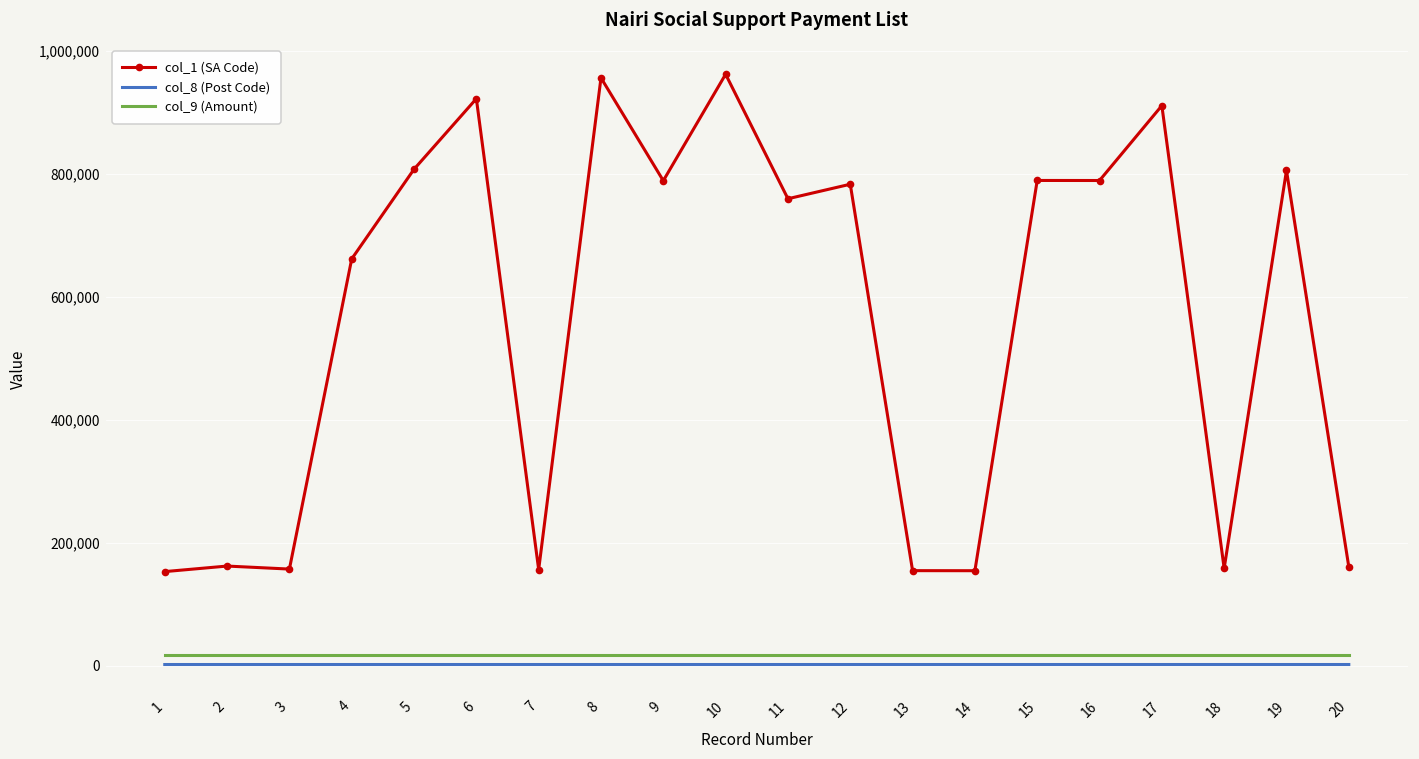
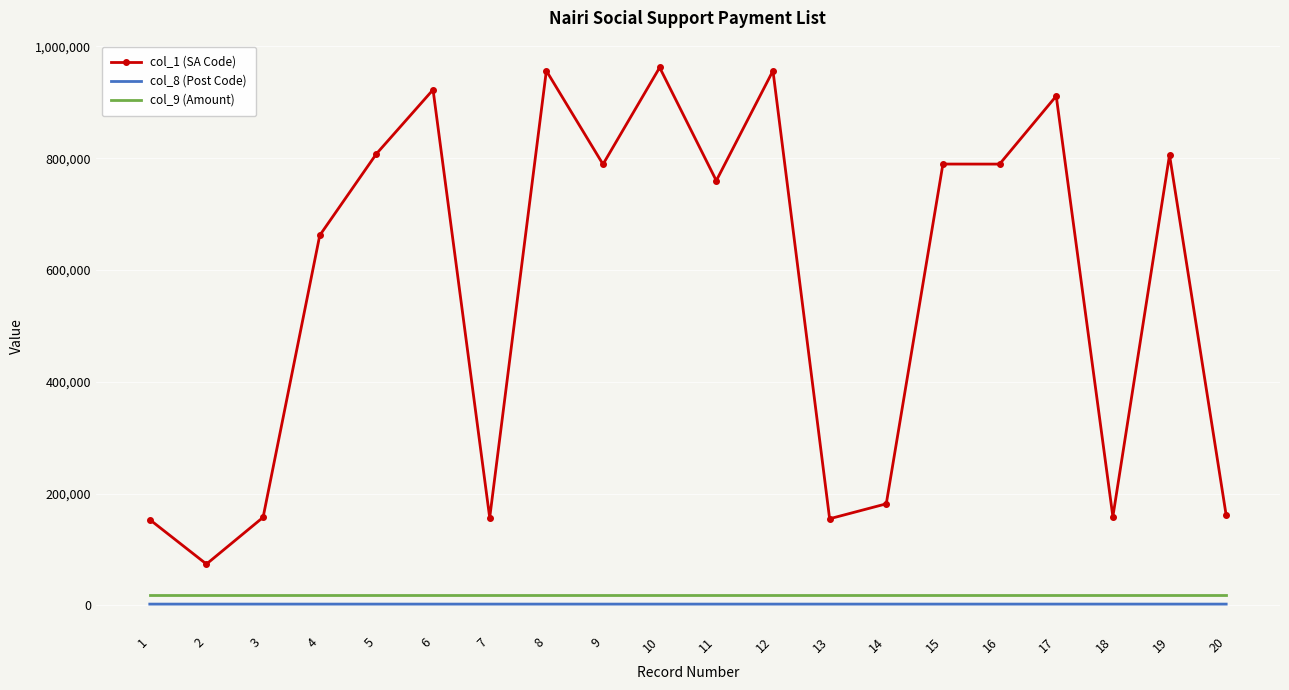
  {
    "col_1 (SA Code)": {
      "1": "150,000",
-     "2": "160,000",
+     "2": "70,000",
      "3": "160,000",
      "4": "660,000",
      "5": "810,000",
      "6": "920,000",
      "7": "160,000",
      "8": "960,000",
      "9": "790,000",
      "10": "960,000",
      "11": "760,000",
-     "12": "780,000",
+     "12": "960,000",
      "13": "160,000",
-     "14": "150,000",
+     "14": "180,000",
      "15": "790,000",
      "16": "790,000",
      "17": "910,000",
      "18": "160,000",
      "19": "810,000",
      "20": "160,000"
    },
    "col_8 (Post Code)": {
      "1": "0",
      "2": "0",
      "3": "0",
      "4": "0",
      "5": "0",
      "6": "0",
      "7": "0",
      "8": "0",
      "9": "0",
      "10": "0",
      "11": "0",
      "12": "0",
      "13": "0",
      "14": "0",
      "15": "0",
      "16": "0",
      "17": "0",
      "18": "0",
      "19": "0",
      "20": "0"
    },
    "col_9 (Amount)": {
      "1": "20,000",
      "2": "20,000",
      "3": "20,000",
      "4": "20,000",
      "5": "20,000",
      "6": "20,000",
      "7": "20,000",
      "8": "20,000",
      "9": "20,000",
      "10": "20,000",
      "11": "20,000",
      "12": "20,000",
      "13": "20,000",
      "14": "20,000",
      "15": "20,000",
      "16": "20,000",
      "17": "20,000",
      "18": "20,000",
      "19": "20,000",
      "20": "20,000"
    }
  }
